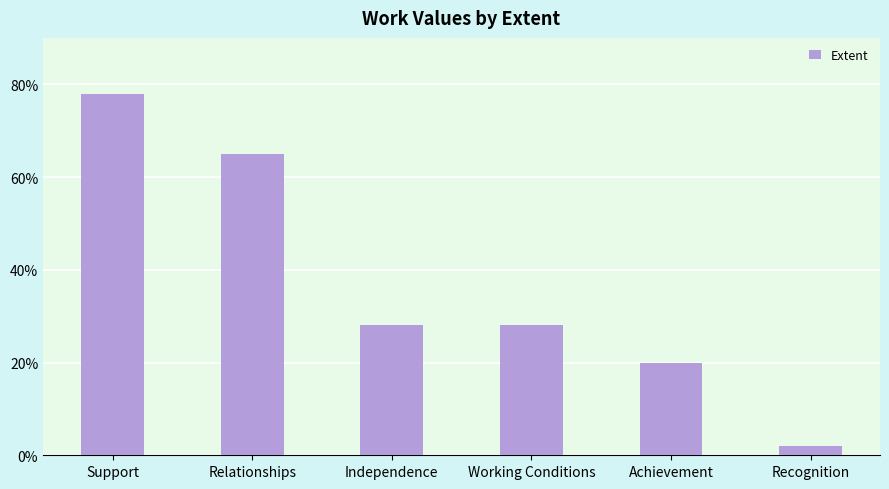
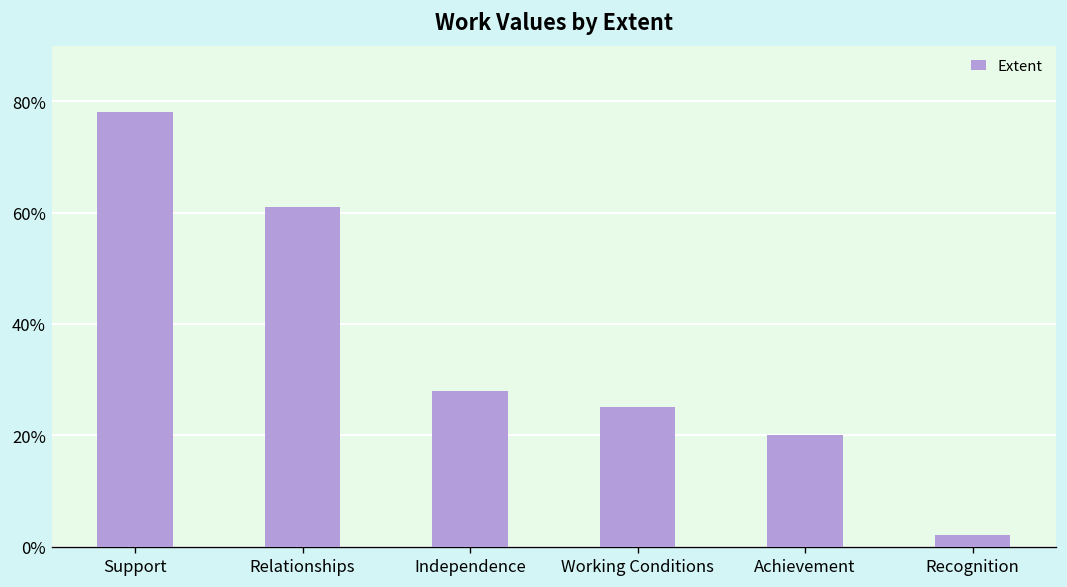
  {
    "Support": "78%",
-   "Relationships": "65%",
+   "Relationships": "61%",
    "Independence": "28%",
-   "Working Conditions": "28%",
+   "Working Conditions": "25%",
    "Achievement": "20%",
    "Recognition": "2%"
  }
